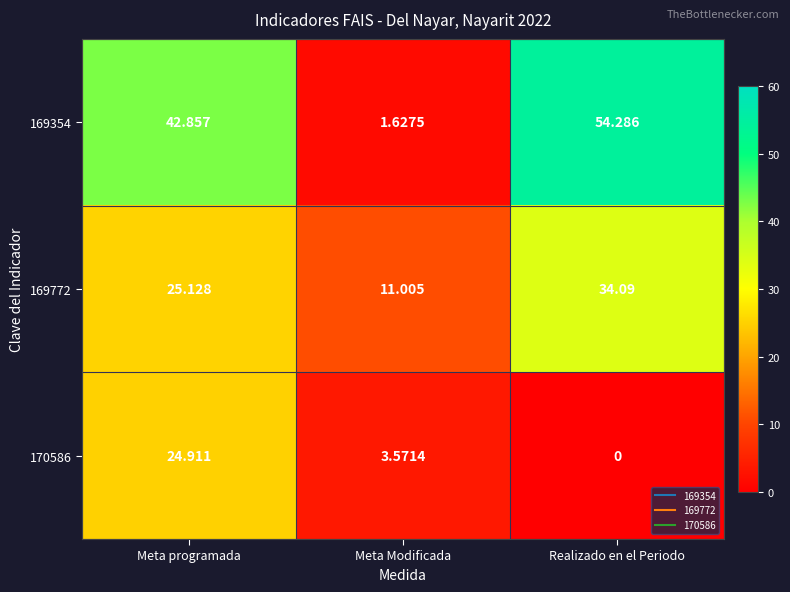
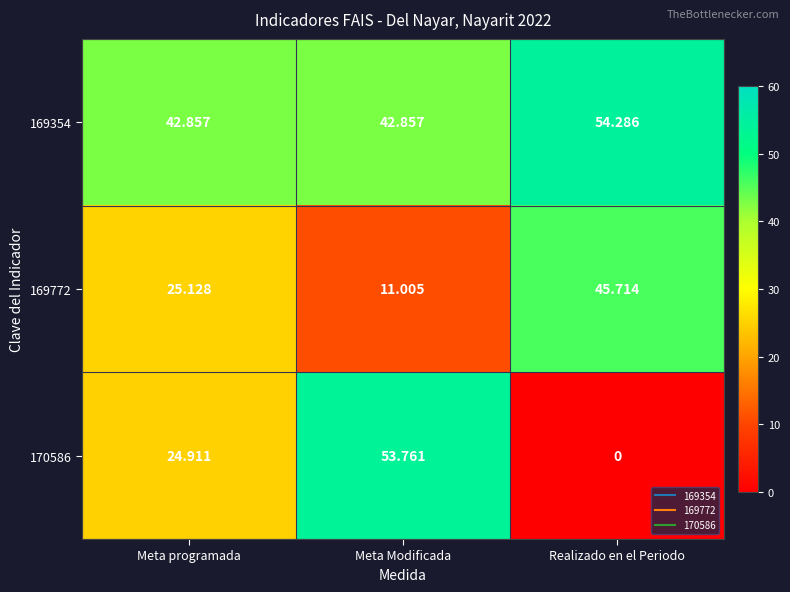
  {
    "169354": {
      "Meta programada": 42.857,
-     "Meta Modificada": 1.6275,
+     "Meta Modificada": 42.857,
      "Realizado en el Periodo": 54.286
    },
    "169772": {
      "Meta programada": 25.128,
      "Meta Modificada": 11.005,
-     "Realizado en el Periodo": 34.09
+     "Realizado en el Periodo": 45.714
    },
    "170586": {
      "Meta programada": 24.911,
-     "Meta Modificada": 3.5714,
+     "Meta Modificada": 53.761,
      "Realizado en el Periodo": 0
    }
  }
